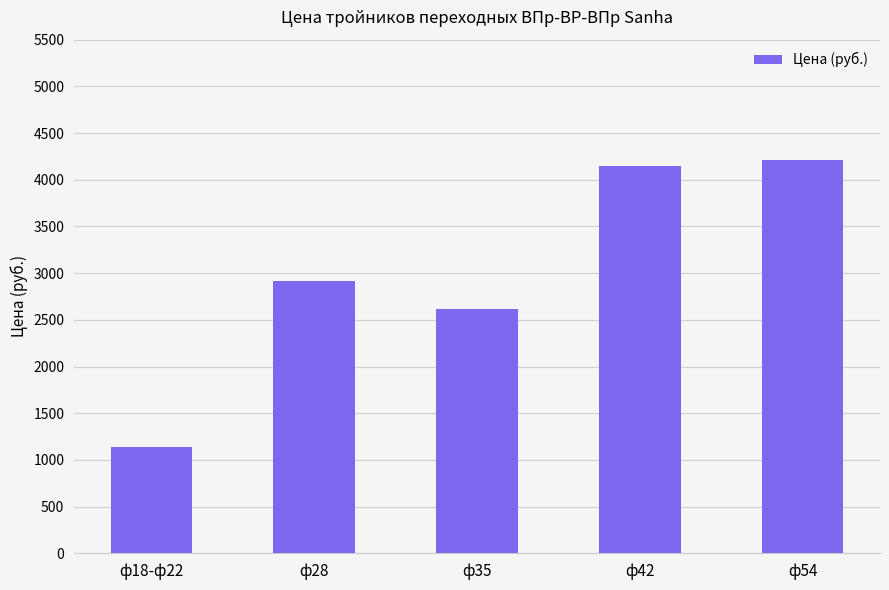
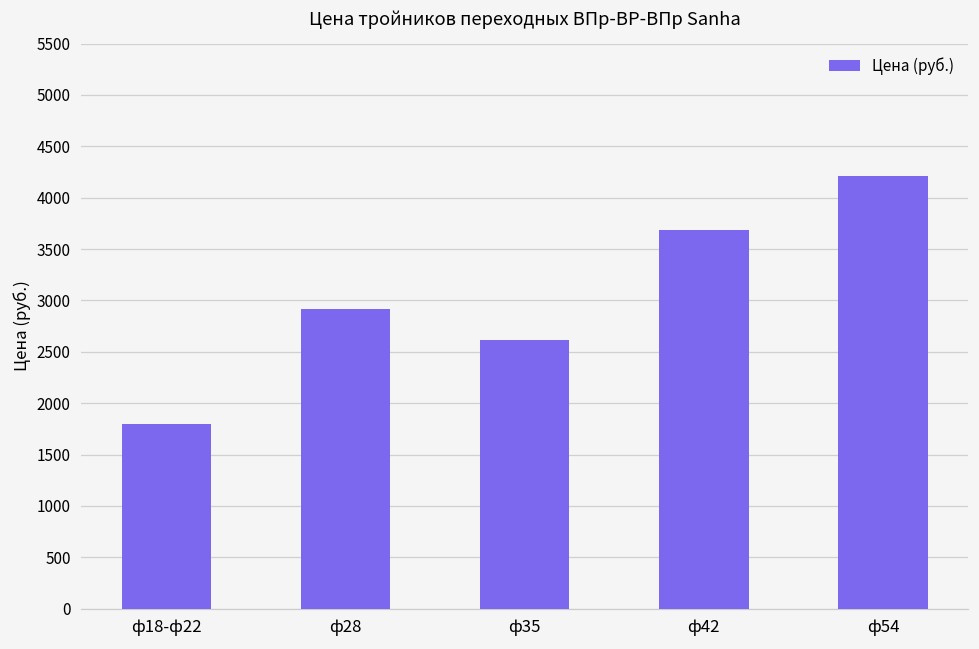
  {
-   "ф18-ф22": 1100,
+   "ф18-ф22": 1800,
    "ф28": 2900,
    "ф35": 2600,
-   "ф42": 4100,
+   "ф42": 3700,
    "ф54": 4200
  }
